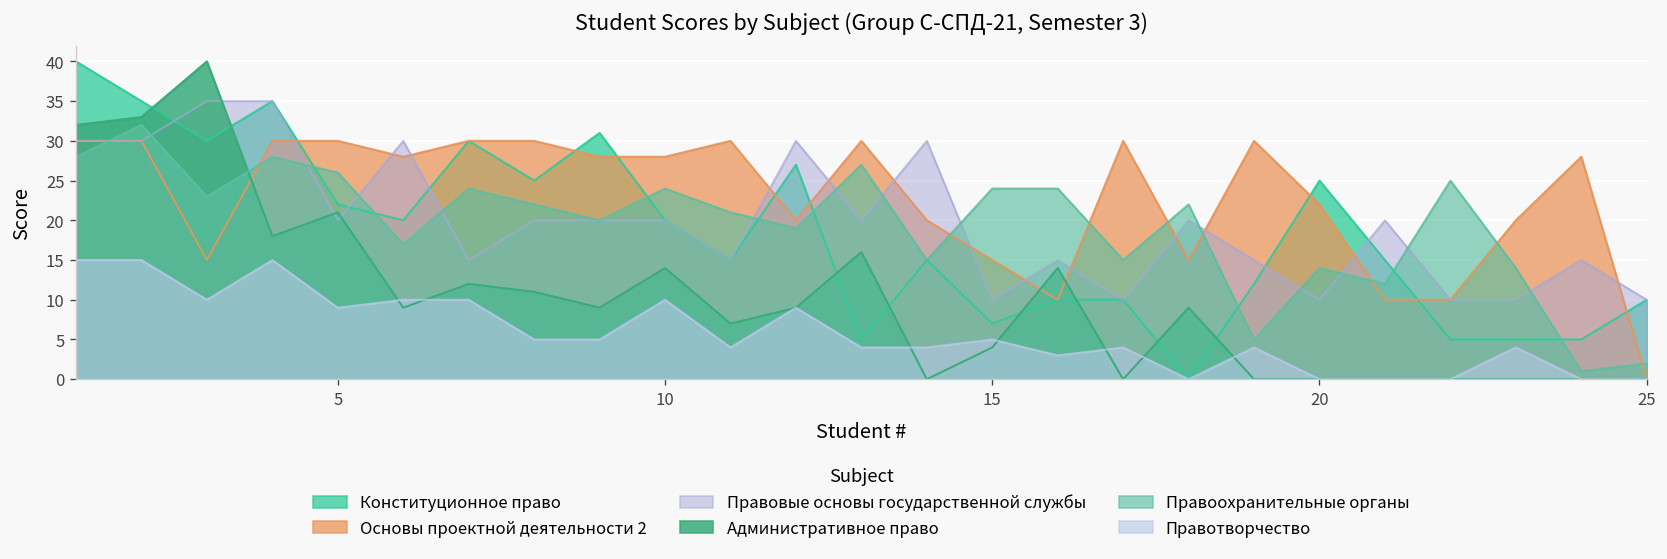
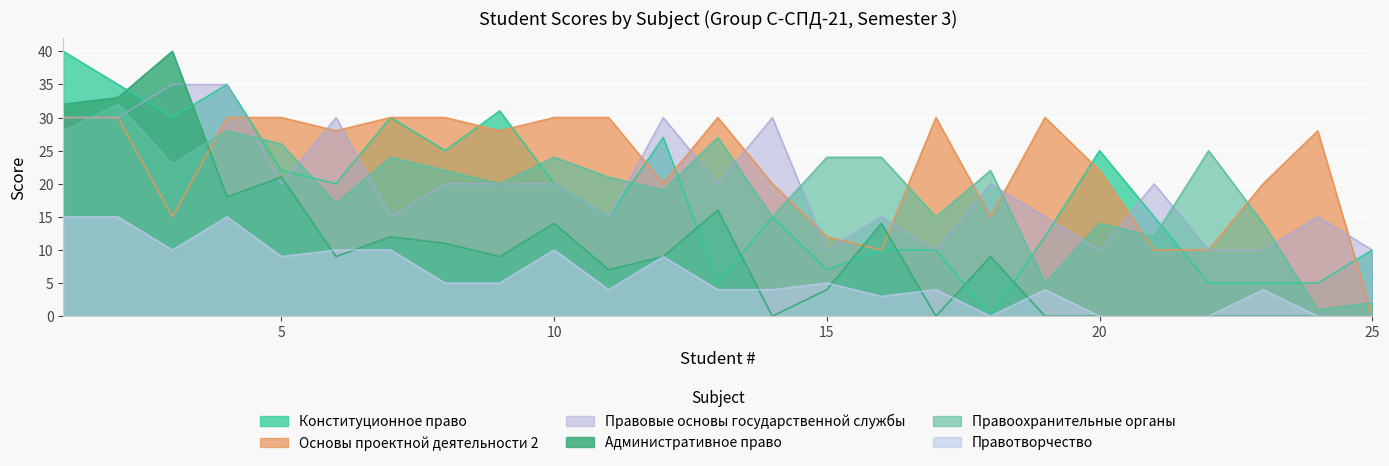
  {
    "Основы проектной деятельности 2": {
      "5": 30,
-     "10": 28,
-     "15": 15,
+     "10": 30,
+     "15": 12,
      "20": 22
    }
  }
